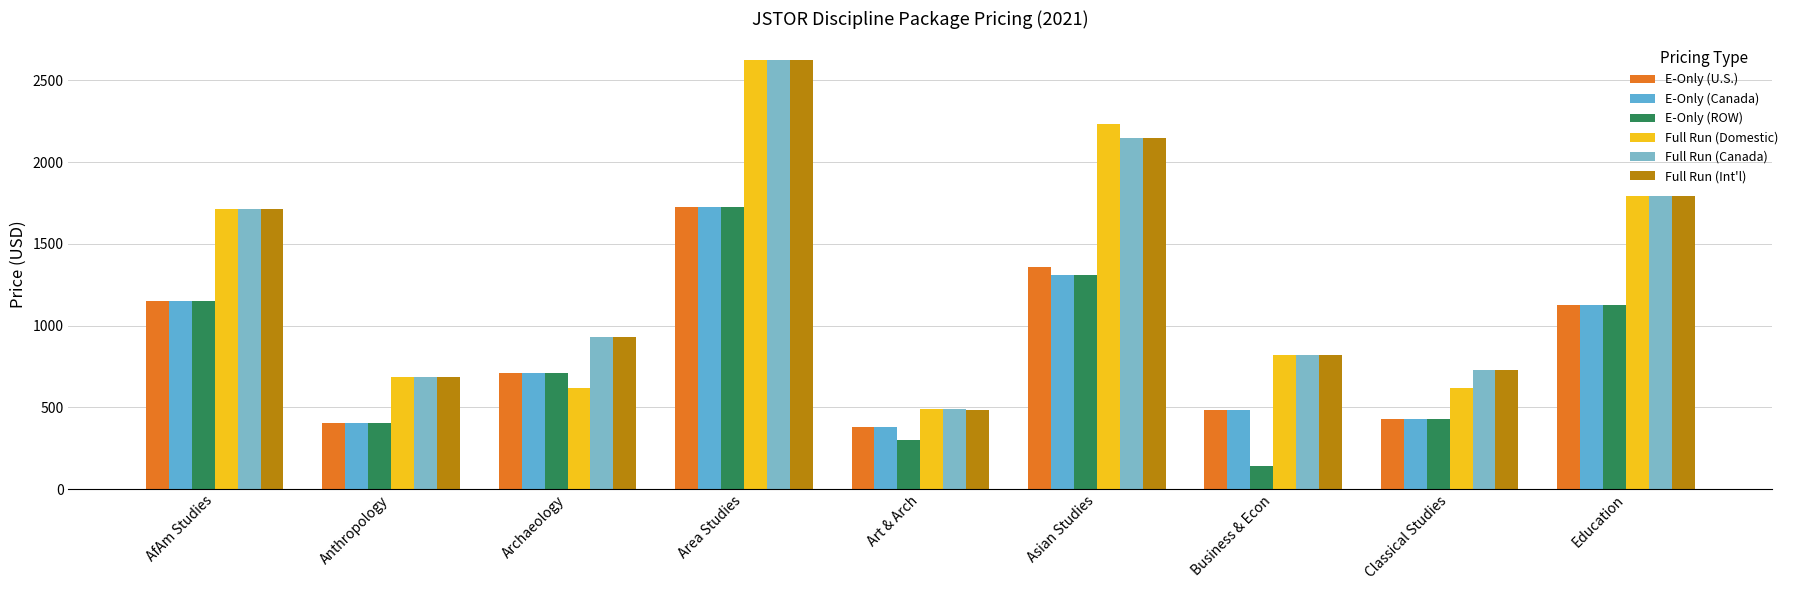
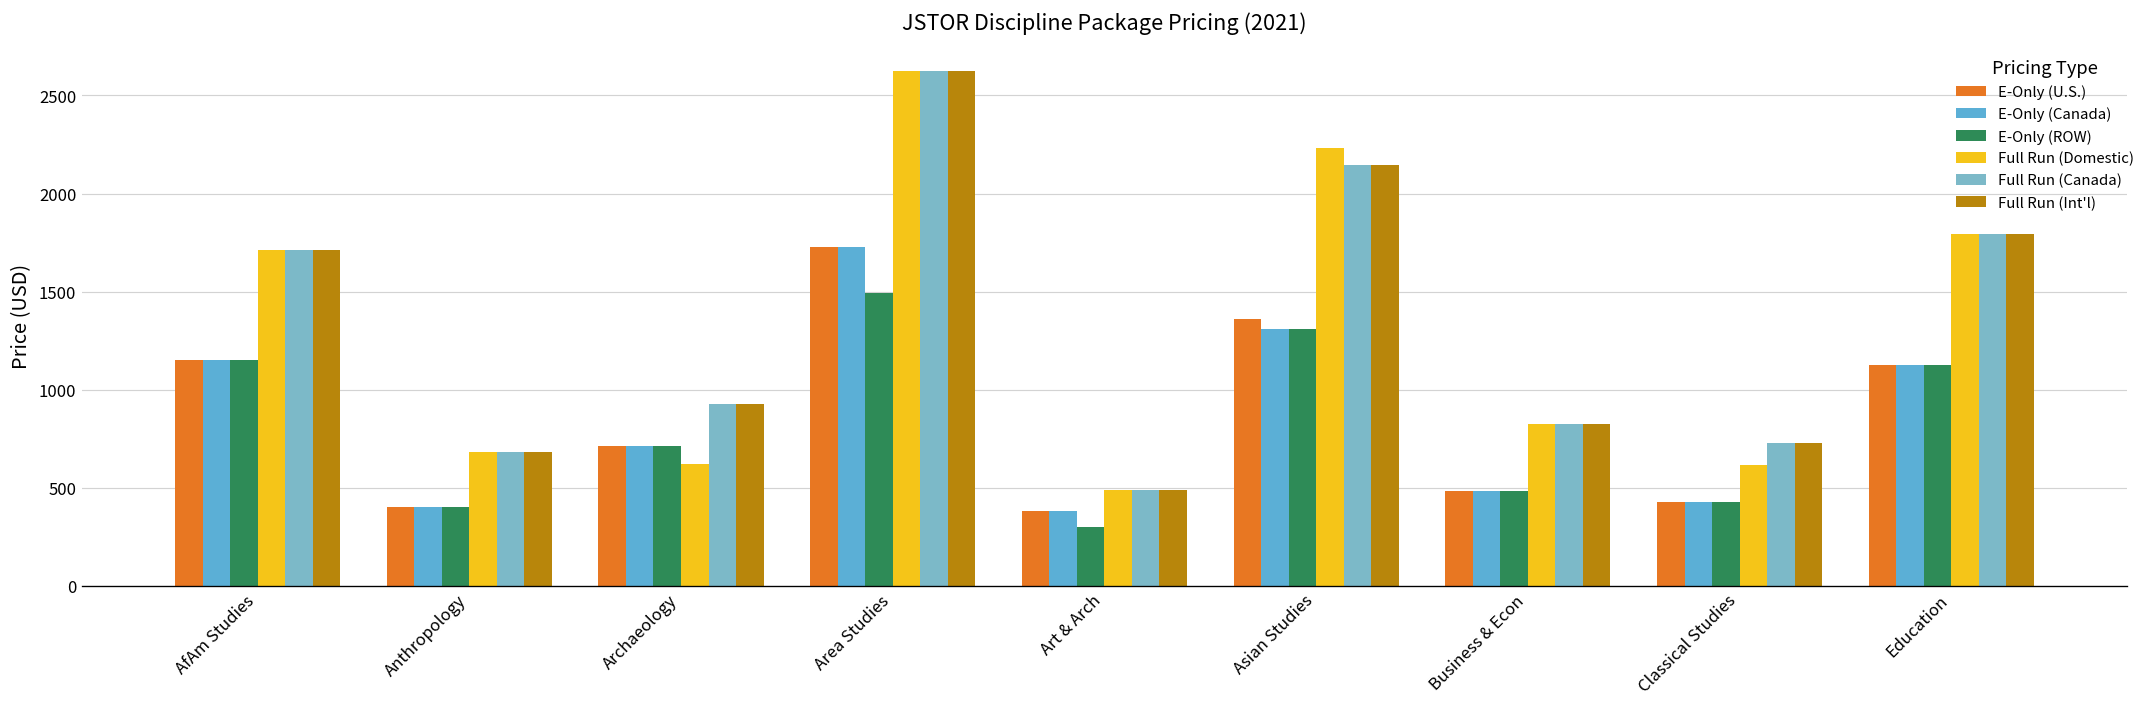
  {
    "E-Only (ROW)": {
      "AfAm Studies": 1150,
      "Anthropology": 400,
      "Archaeology": 710,
-     "Area Studies": 1730,
+     "Area Studies": 1490,
      "Art & Arch": 300,
      "Asian Studies": 1310,
-     "Business & Econ": 140,
+     "Business & Econ": 480,
      "Classical Studies": 430,
      "Education": 1130
    },
    "Full Run (Domestic)": {
      "AfAm Studies": 1710,
      "Anthropology": 680,
      "Archaeology": 620,
      "Area Studies": 2620,
      "Art & Arch": 490,
      "Asian Studies": 2230,
      "Business & Econ": 820,
      "Classical Studies": 620,
      "Education": 1790
    }
  }
